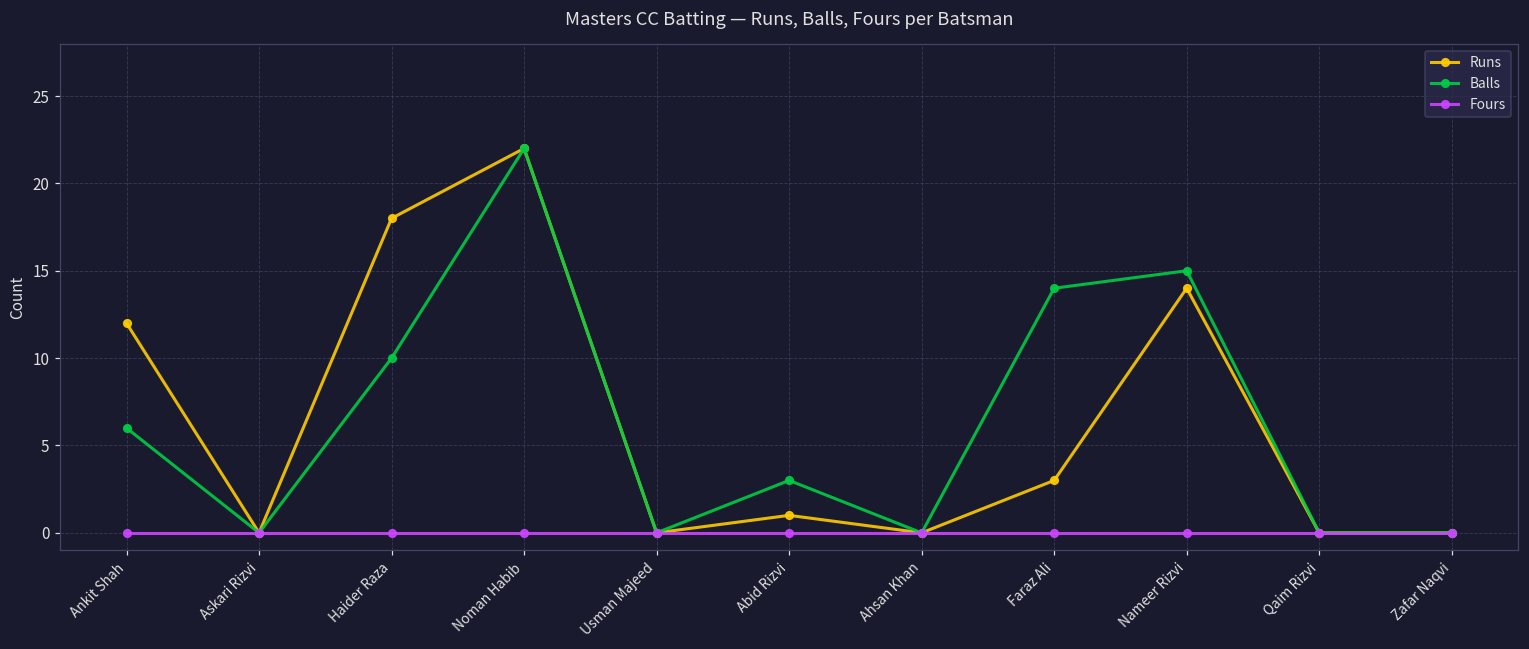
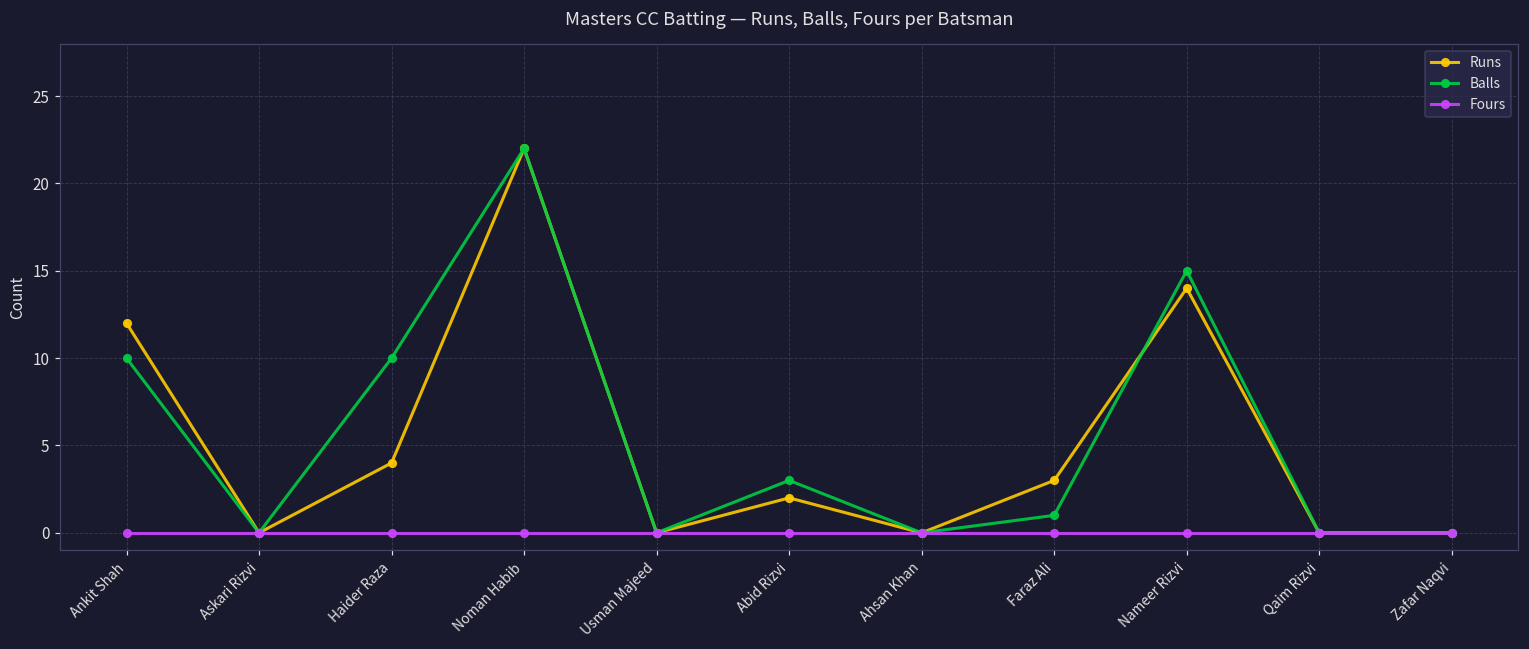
  {
    "Runs": {
      "Ankit Shah": 12,
-     "Haider Raza": 18,
-     "Abid Rizvi": 1,
+     "Haider Raza": 4,
+     "Abid Rizvi": 2,
      "Faraz Ali": 3,
      "Nameer Rizvi": 14
    },
    "Balls": {
-     "Ankit Shah": 6,
+     "Ankit Shah": 10,
      "Haider Raza": 10,
      "Abid Rizvi": 3,
-     "Faraz Ali": 14,
+     "Faraz Ali": 1,
      "Nameer Rizvi": 15
    },
    "Fours": {
      "Ankit Shah": 0,
      "Haider Raza": 0,
      "Noman Habib": 0,
      "Abid Rizvi": 0,
      "Faraz Ali": 0,
      "Nameer Rizvi": 0
    }
  }
